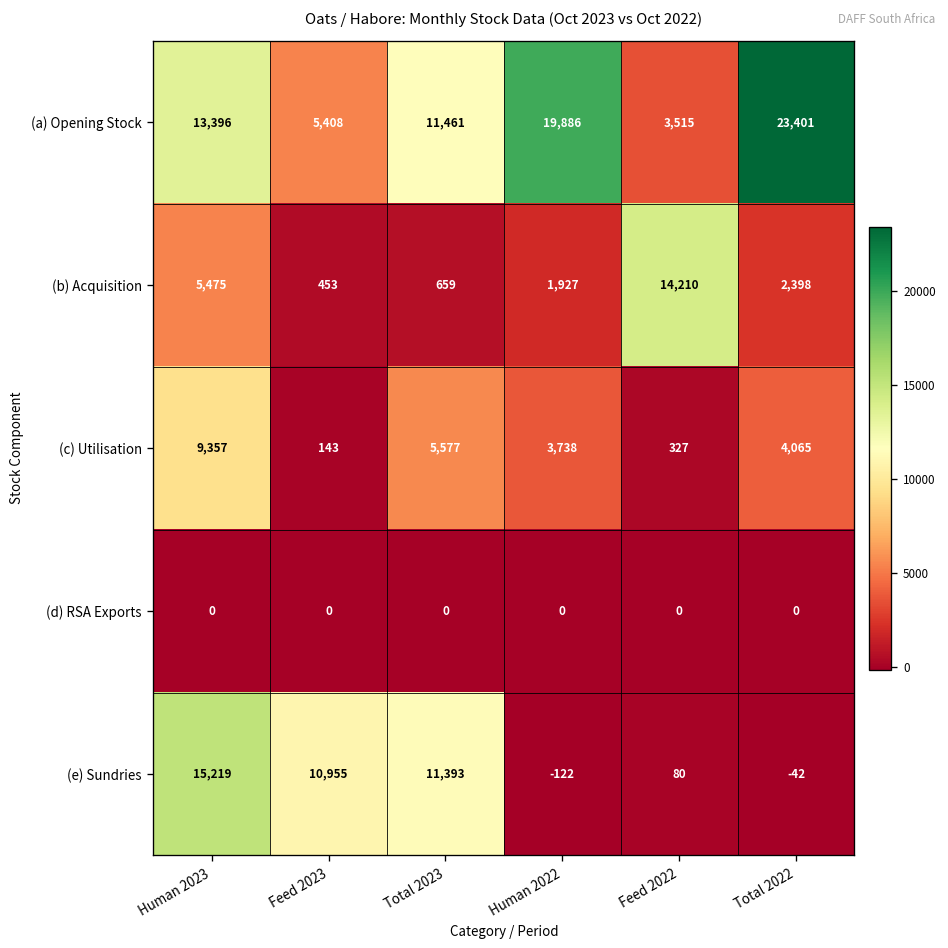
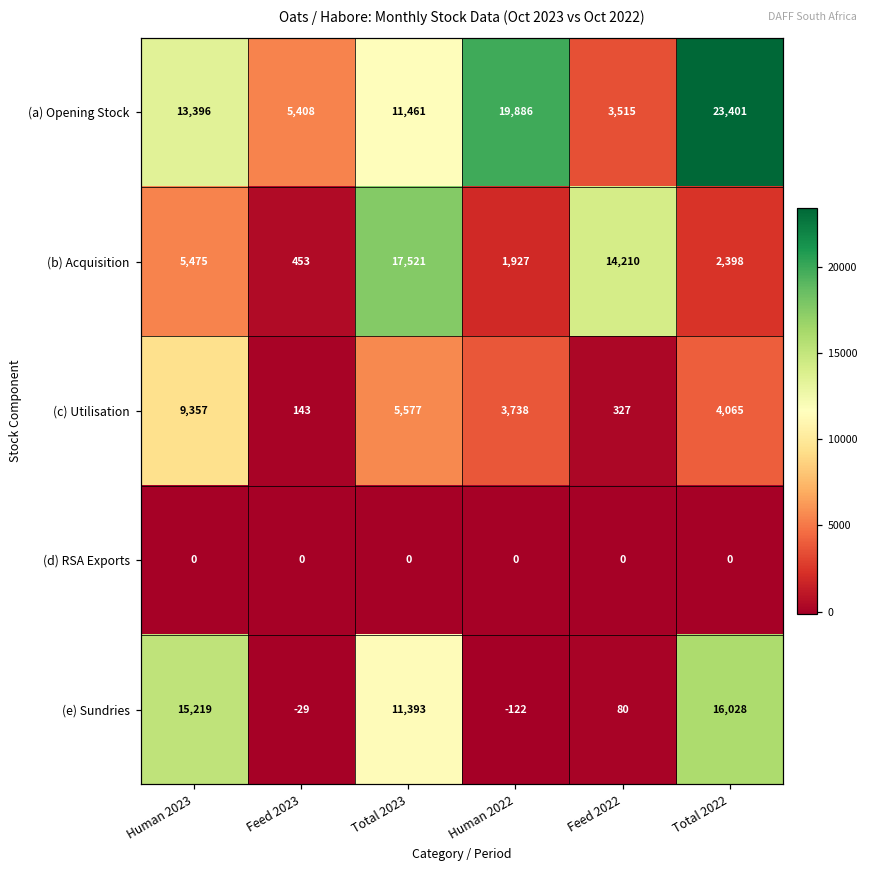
  {
    "(a) Opening Stock": {
      "Human 2023": "13,396",
      "Feed 2023": "5,408",
      "Total 2023": "11,461",
      "Human 2022": "19,886",
      "Feed 2022": "3,515",
      "Total 2022": "23,401"
    },
    "(b) Acquisition": {
      "Human 2023": "5,475",
      "Feed 2023": "453",
-     "Total 2023": "659",
+     "Total 2023": "17,521",
      "Human 2022": "1,927",
      "Feed 2022": "14,210",
      "Total 2022": "2,398"
    },
    "(c) Utilisation": {
      "Human 2023": "9,357",
      "Feed 2023": "143",
      "Total 2023": "5,577",
      "Human 2022": "3,738",
      "Feed 2022": "327",
      "Total 2022": "4,065"
    },
    "(d) RSA Exports": {
      "Human 2023": "0",
      "Feed 2023": "0",
      "Total 2023": "0",
      "Human 2022": "0",
      "Feed 2022": "0",
      "Total 2022": "0"
    },
    "(e) Sundries": {
      "Human 2023": "15,219",
-     "Feed 2023": "10,955",
+     "Feed 2023": "-29",
      "Total 2023": "11,393",
      "Human 2022": "-122",
      "Feed 2022": "80",
-     "Total 2022": "-42"
+     "Total 2022": "16,028"
    }
  }
